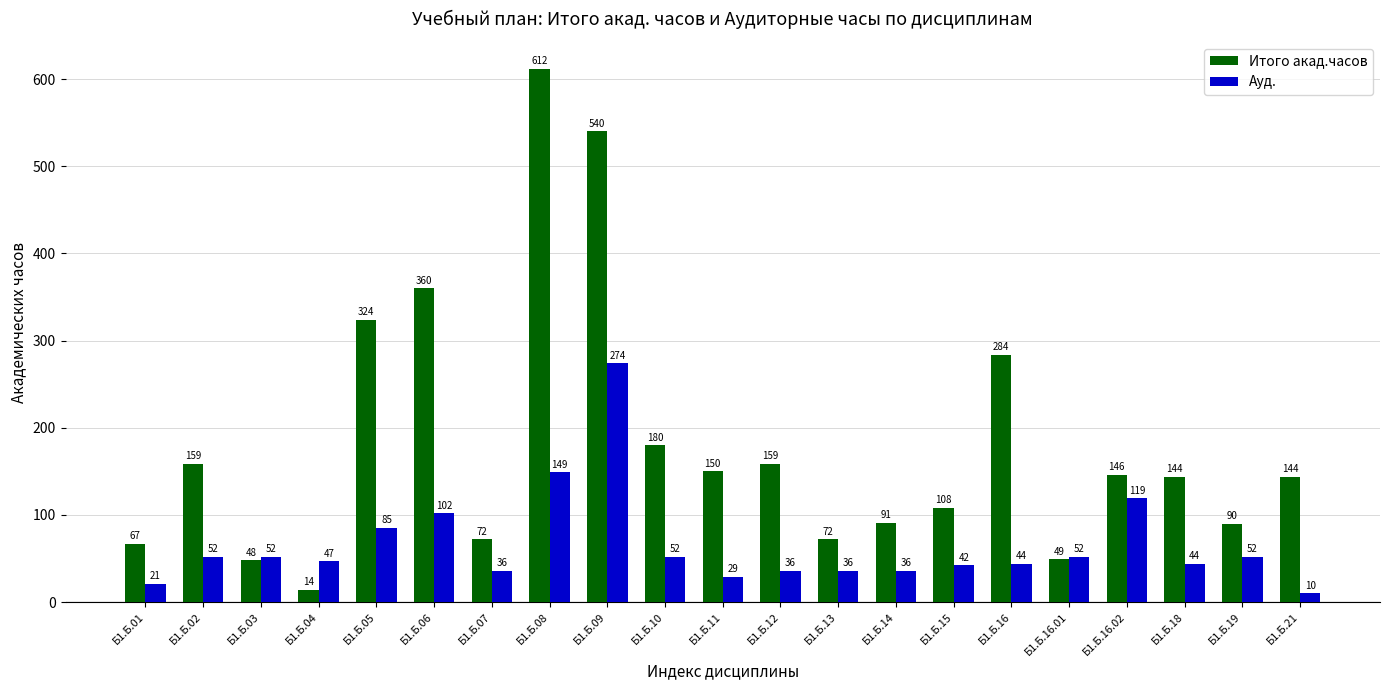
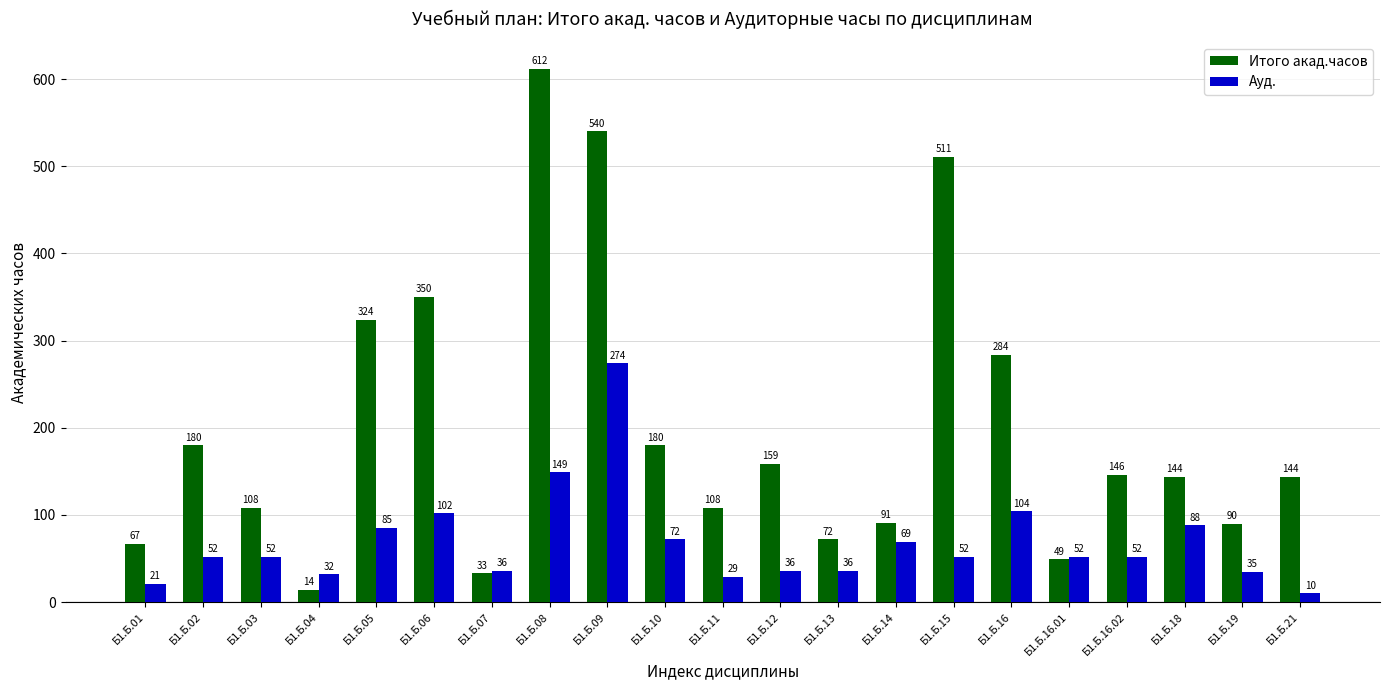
  {
    "Итого акад.часов": {
      "Б1.Б.01": 67,
-     "Б1.Б.02": 159,
-     "Б1.Б.03": 48,
+     "Б1.Б.02": 180,
+     "Б1.Б.03": 108,
      "Б1.Б.04": 14,
      "Б1.Б.05": 324,
-     "Б1.Б.06": 360,
-     "Б1.Б.07": 72,
+     "Б1.Б.06": 350,
+     "Б1.Б.07": 33,
      "Б1.Б.08": 612,
      "Б1.Б.09": 540,
      "Б1.Б.10": 180,
-     "Б1.Б.11": 150,
+     "Б1.Б.11": 108,
      "Б1.Б.12": 159,
      "Б1.Б.13": 72,
      "Б1.Б.14": 91,
-     "Б1.Б.15": 108,
+     "Б1.Б.15": 511,
      "Б1.Б.16": 284,
      "Б1.Б.16.01": 49,
      "Б1.Б.16.02": 146,
      "Б1.Б.18": 144,
      "Б1.Б.19": 90,
      "Б1.Б.21": 144
    },
    "Ауд.": {
      "Б1.Б.01": 21,
      "Б1.Б.02": 52,
      "Б1.Б.03": 52,
-     "Б1.Б.04": 47,
+     "Б1.Б.04": 32,
      "Б1.Б.05": 85,
      "Б1.Б.06": 102,
      "Б1.Б.07": 36,
      "Б1.Б.08": 149,
      "Б1.Б.09": 274,
-     "Б1.Б.10": 52,
+     "Б1.Б.10": 72,
      "Б1.Б.11": 29,
      "Б1.Б.12": 36,
      "Б1.Б.13": 36,
-     "Б1.Б.14": 36,
-     "Б1.Б.15": 42,
-     "Б1.Б.16": 44,
+     "Б1.Б.14": 69,
+     "Б1.Б.15": 52,
+     "Б1.Б.16": 104,
      "Б1.Б.16.01": 52,
-     "Б1.Б.16.02": 119,
-     "Б1.Б.18": 44,
-     "Б1.Б.19": 52,
+     "Б1.Б.16.02": 52,
+     "Б1.Б.18": 88,
+     "Б1.Б.19": 35,
      "Б1.Б.21": 10
    }
  }
